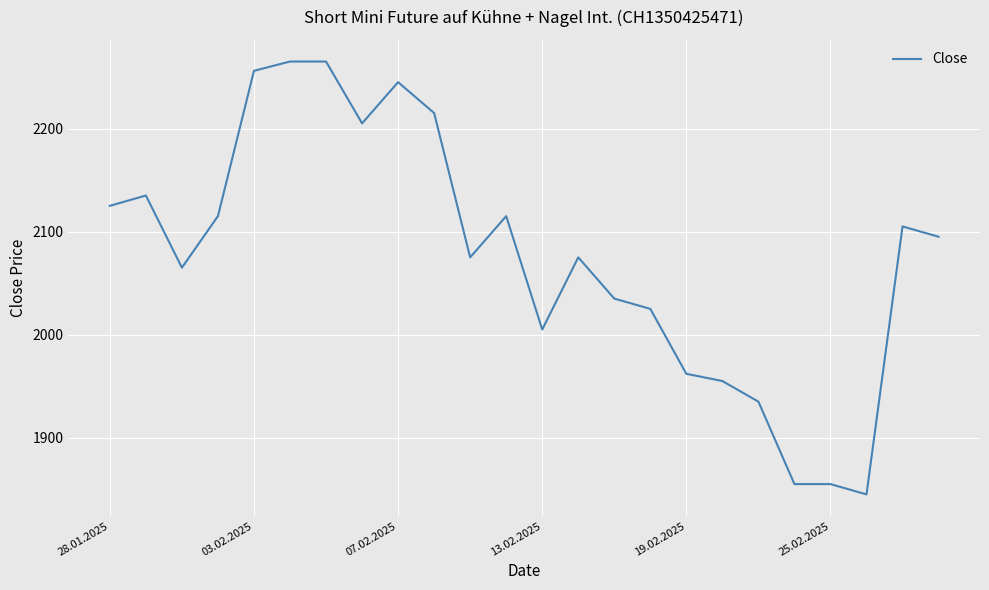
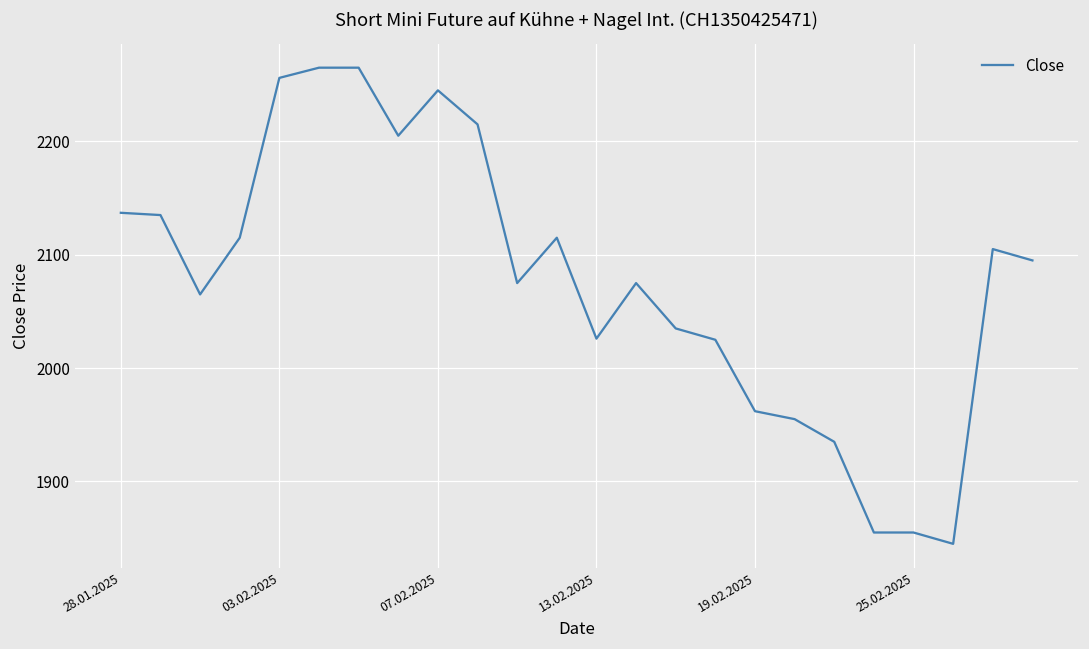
  {
-   "28.01.2025": 2125,
+   "28.01.2025": 2137,
    "03.02.2025": 2256,
    "07.02.2025": 2245,
-   "13.02.2025": 2005,
+   "13.02.2025": 2026,
    "19.02.2025": 1962,
    "25.02.2025": 1855
  }
